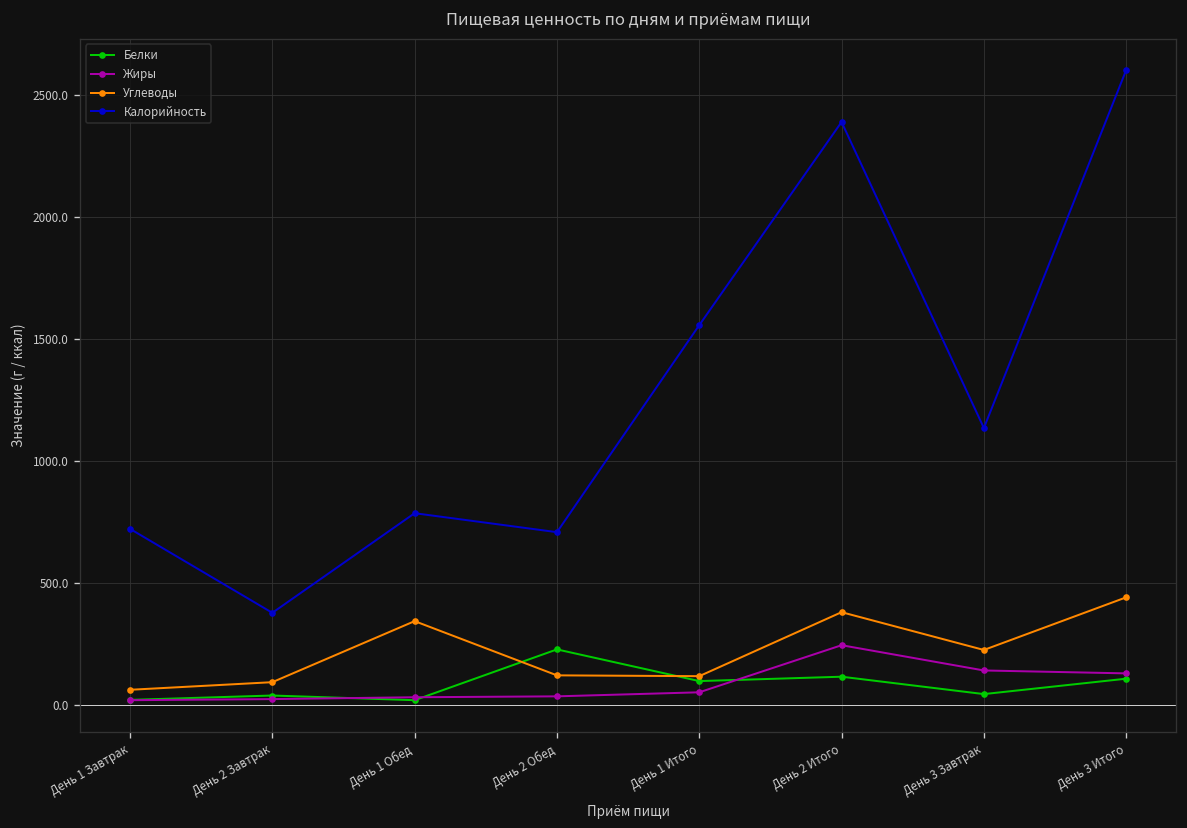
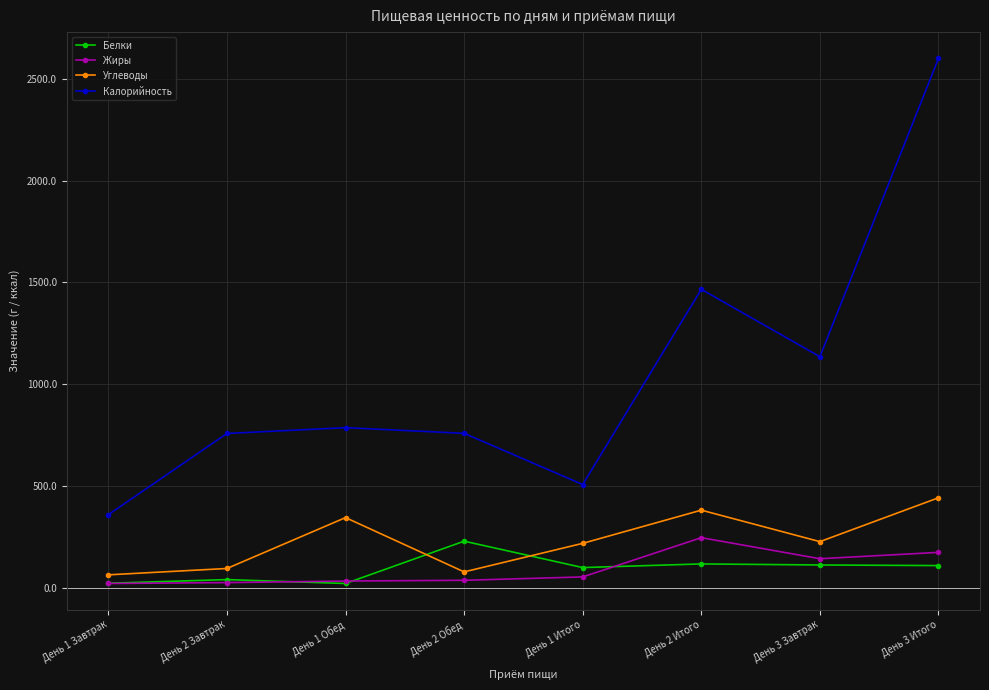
  {
    "Белки": {
      "День 2 Завтрак": 40,
      "День 2 Обед": 230,
      "День 1 Итого": 100,
      "День 2 Итого": 120,
-     "День 3 Завтрак": 50,
+     "День 3 Завтрак": 110,
      "День 3 Итого": 110
    },
    "Жиры": {
      "День 2 Завтрак": 20,
      "День 2 Обед": 40,
      "День 1 Итого": 50,
      "День 2 Итого": 250,
      "День 3 Завтрак": 140,
-     "День 3 Итого": 130
+     "День 3 Итого": 170
    },
    "Углеводы": {
      "День 1 Завтрак": 60,
      "День 2 Завтрак": 90,
      "День 1 Обед": 340,
-     "День 2 Обед": 120,
-     "День 1 Итого": 120,
+     "День 2 Обед": 80,
+     "День 1 Итого": 220,
      "День 2 Итого": 380,
      "День 3 Завтрак": 230,
      "День 3 Итого": 440
    },
    "Калорийность": {
-     "День 1 Завтрак": 720,
-     "День 2 Завтрак": 380,
+     "День 1 Завтрак": 360,
+     "День 2 Завтрак": 760,
      "День 1 Обед": 790,
-     "День 2 Обед": 710,
-     "День 1 Итого": 1560,
-     "День 2 Итого": 2390,
+     "День 2 Обед": 760,
+     "День 1 Итого": 510,
+     "День 2 Итого": 1470,
      "День 3 Завтрак": 1130,
      "День 3 Итого": 2600
    }
  }
